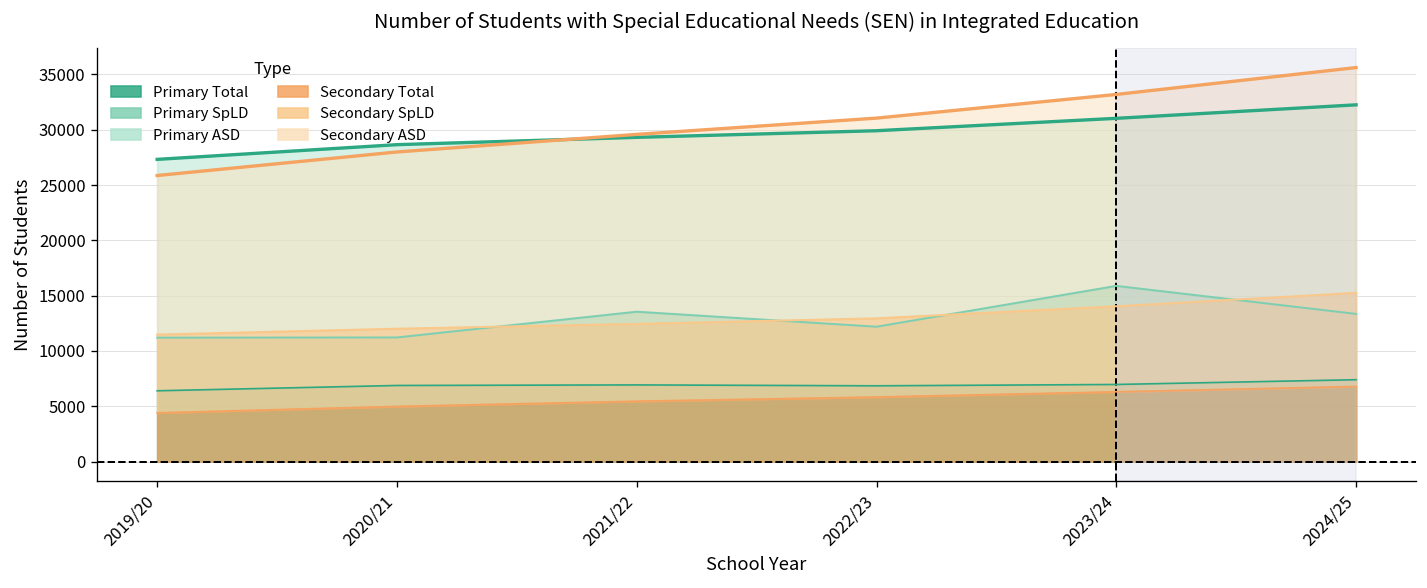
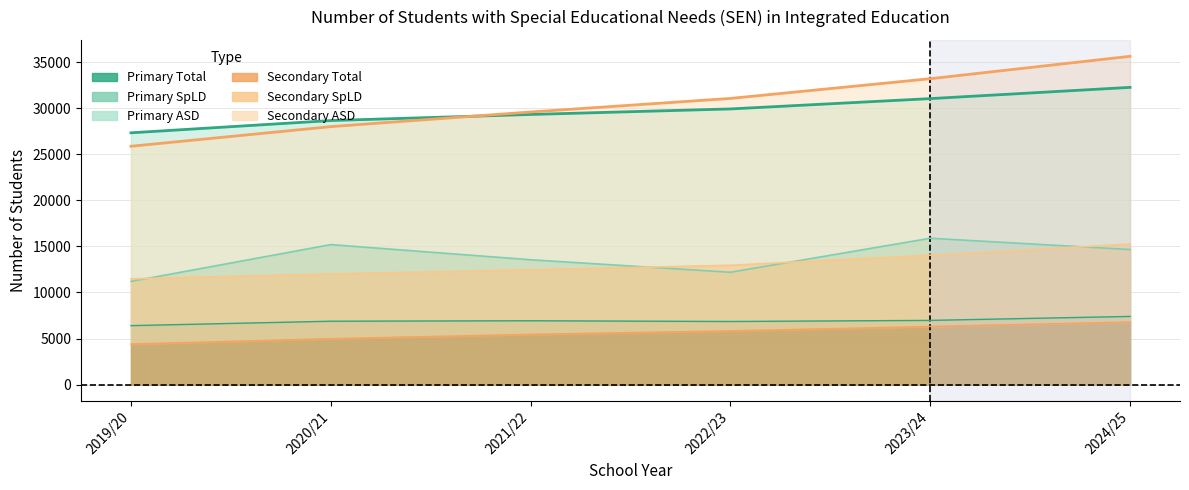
  {
    "Primary SpLD": {
      "2019/20": 11000,
-     "2020/21": 11000,
+     "2020/21": 15000,
      "2021/22": 14000,
      "2022/23": 12000,
      "2023/24": 16000,
-     "2024/25": 13000
+     "2024/25": 15000
    }
  }
